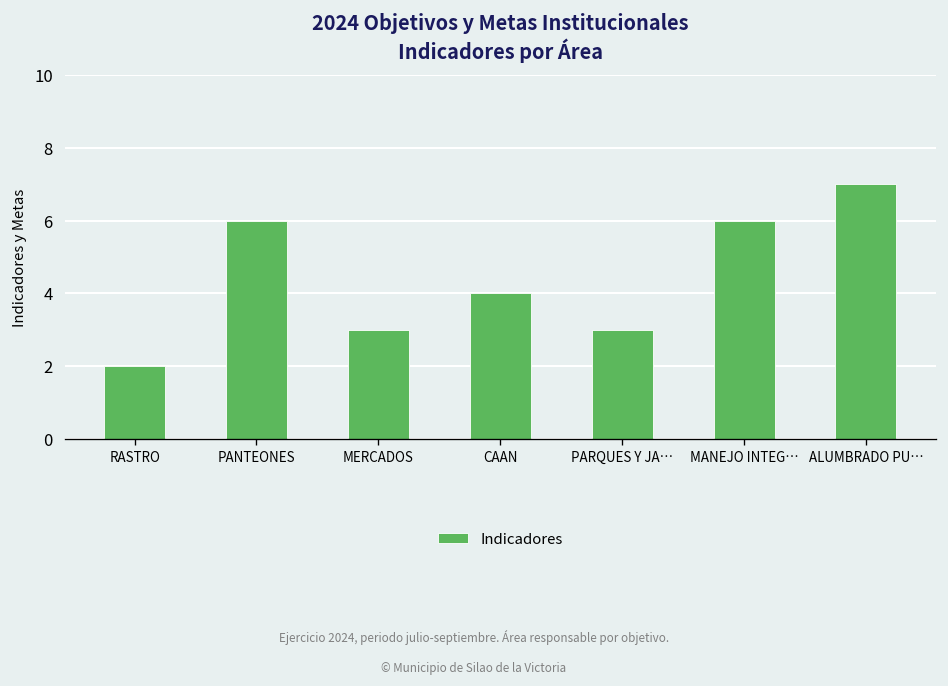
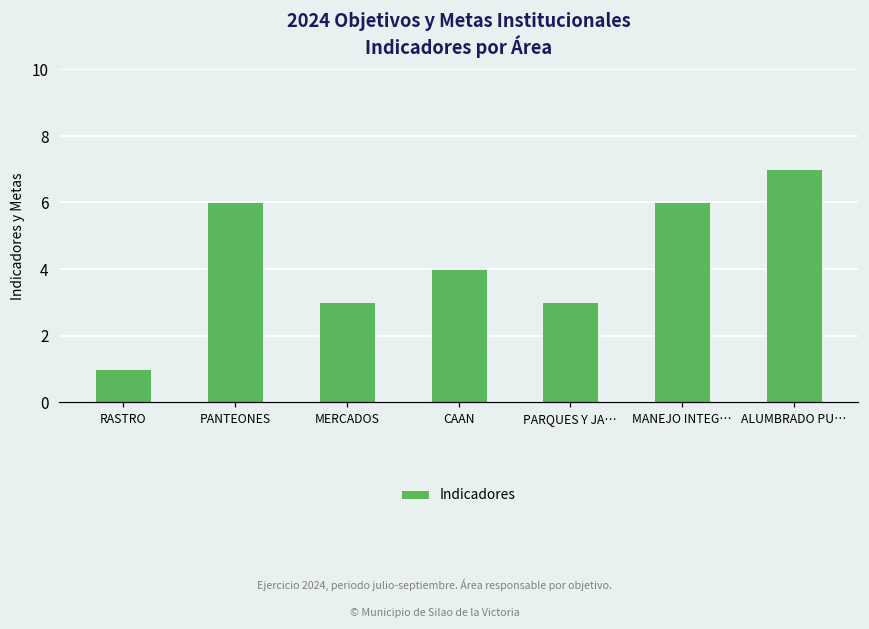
  {
-   "RASTRO": 2,
+   "RASTRO": 1,
    "PANTEONES": 6,
    "MERCADOS": 3,
    "CAAN": 4,
    "PARQUES Y JA…": 3,
    "MANEJO INTEG…": 6,
    "ALUMBRADO PU…": 7
  }
